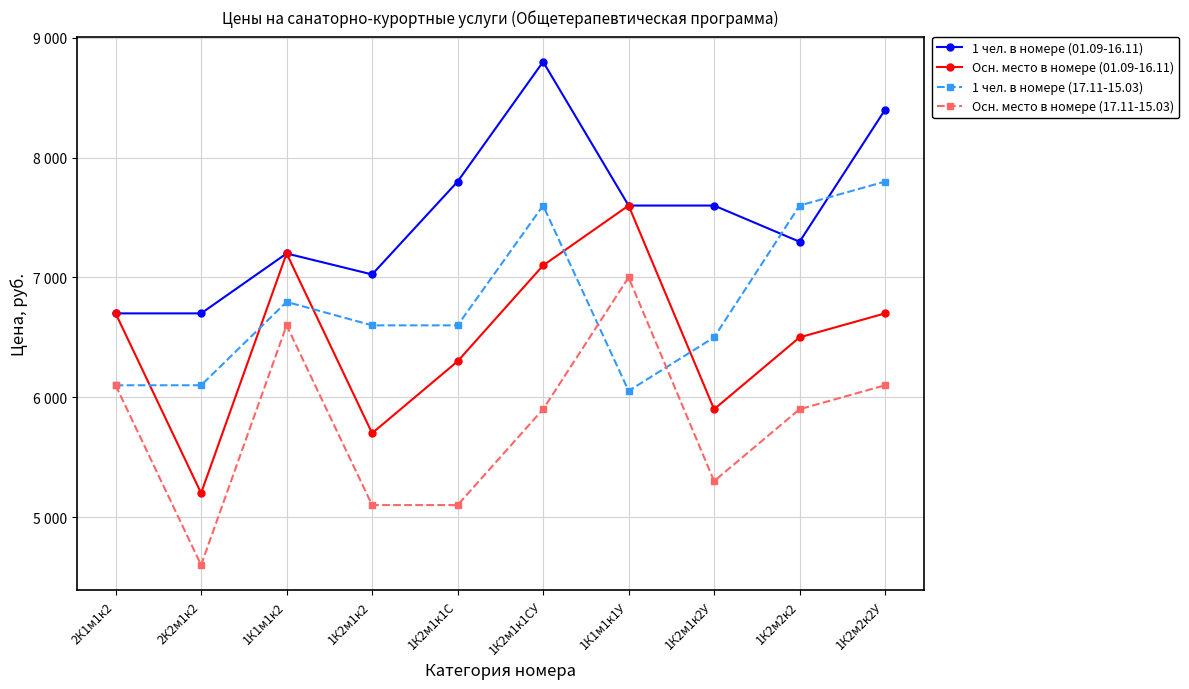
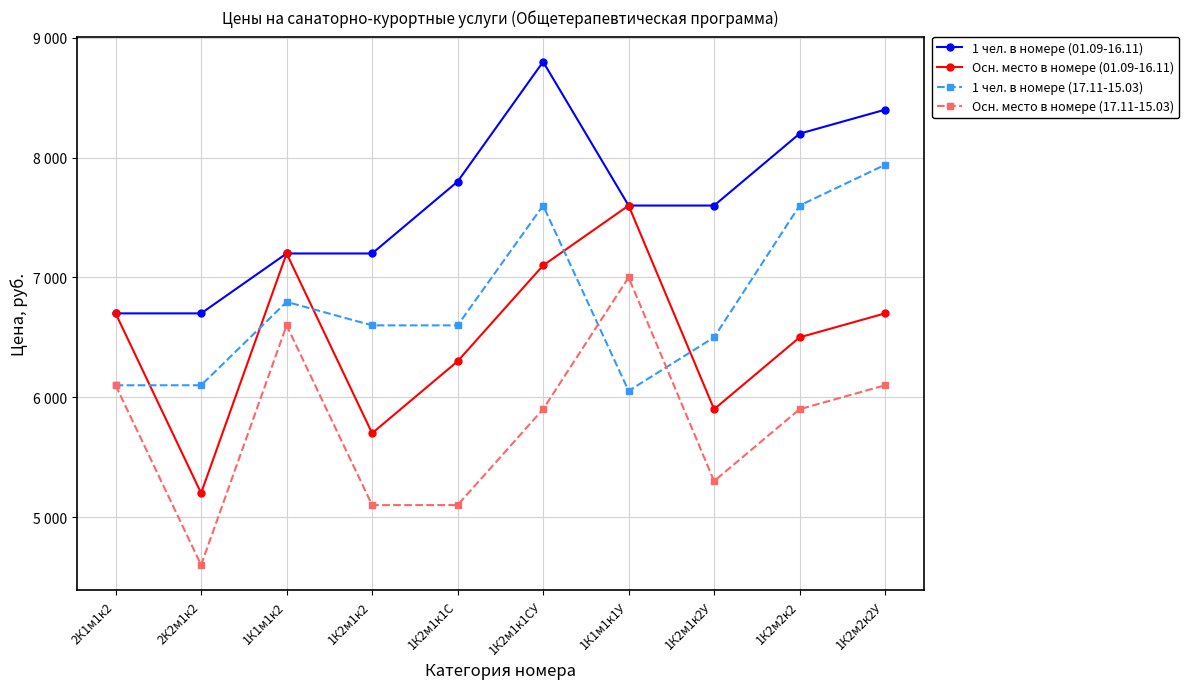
  {
    "1 чел. в номере (01.09-16.11)": {
      "2К2м1к2": 6700,
-     "1К2м1к2": 7030,
+     "1К2м1к2": 7200,
      "1К2м1к1С": 7800,
      "1К2м1к1СУ": 8800,
      "1К2м1к2У": 7600,
-     "1К2м2к2": 7300,
+     "1К2м2к2": 8200,
      "1К2м2к2У": 8400
    },
    "Осн. место в номере (01.09-16.11)": {
      "2К2м1к2": 5200,
      "1К2м1к2": 5700,
      "1К2м1к1С": 6300,
      "1К2м1к1СУ": 7100,
      "1К2м1к2У": 5900,
      "1К2м2к2": 6500,
      "1К2м2к2У": 6700
    },
    "1 чел. в номере (17.11-15.03)": {
      "2К2м1к2": 6100,
      "1К1м1к2": 6800,
      "1К2м1к2": 6600,
      "1К2м1к1С": 6600,
      "1К2м1к1СУ": 7600,
      "1К1м1к1У": 6050,
      "1К2м1к2У": 6500,
      "1К2м2к2": 7600,
-     "1К2м2к2У": 7800
+     "1К2м2к2У": 7940
    },
    "Осн. место в номере (17.11-15.03)": {
      "2К2м1к2": 4600,
      "1К1м1к2": 6600,
      "1К2м1к2": 5100,
      "1К2м1к1С": 5100,
      "1К2м1к1СУ": 5900,
      "1К1м1к1У": 7000,
      "1К2м1к2У": 5300,
      "1К2м2к2": 5900,
      "1К2м2к2У": 6100
    }
  }
